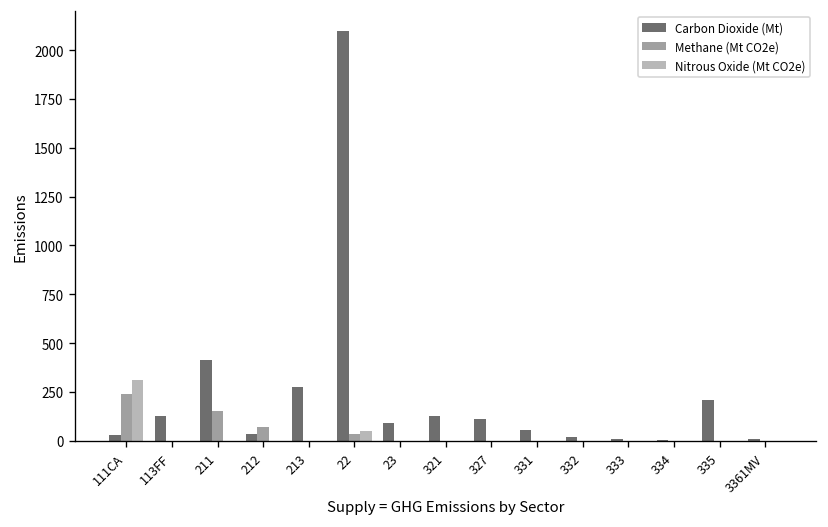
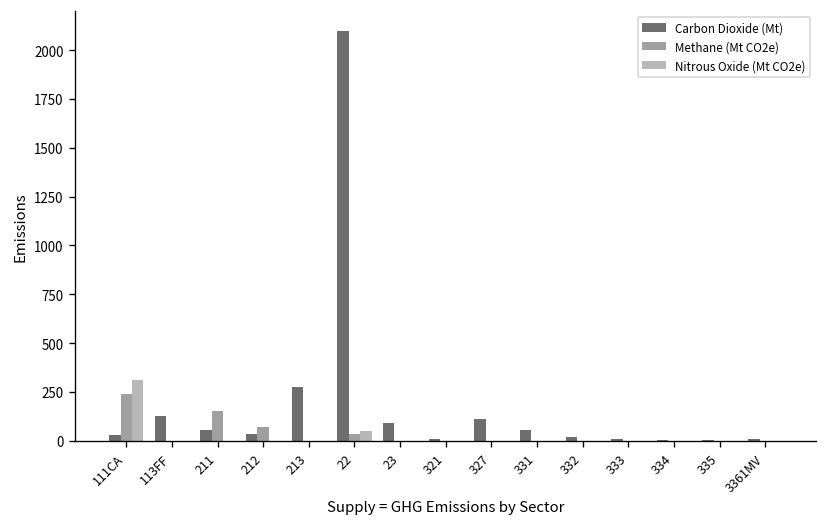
  {
    "Carbon Dioxide (Mt)": {
      "111CA": 30,
      "113FF": 130,
-     "211": 410,
+     "211": 60,
      "212": 30,
      "213": 270,
      "22": 2090,
      "23": 90,
-     "321": 120,
+     "321": 10,
      "327": 110,
      "331": 60,
      "332": 20,
-     "335": 210
+     "335": 0
    }
  }
